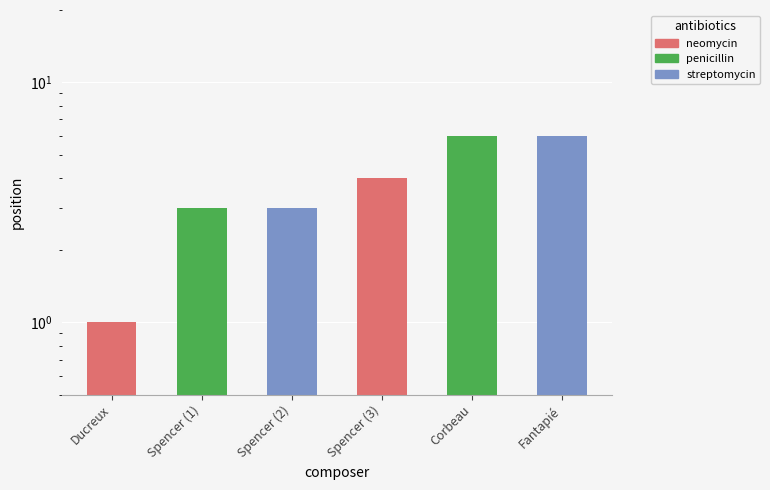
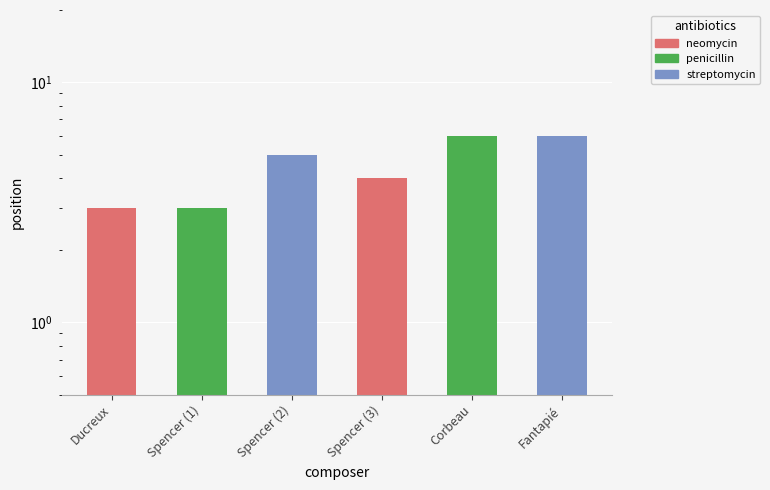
  {
-   "Ducreux": 1,
+   "Ducreux": 3,
    "Spencer (1)": 3,
-   "Spencer (2)": 3,
+   "Spencer (2)": 5,
    "Spencer (3)": 4,
    "Corbeau": 6,
    "Fantapié": 6
  }
